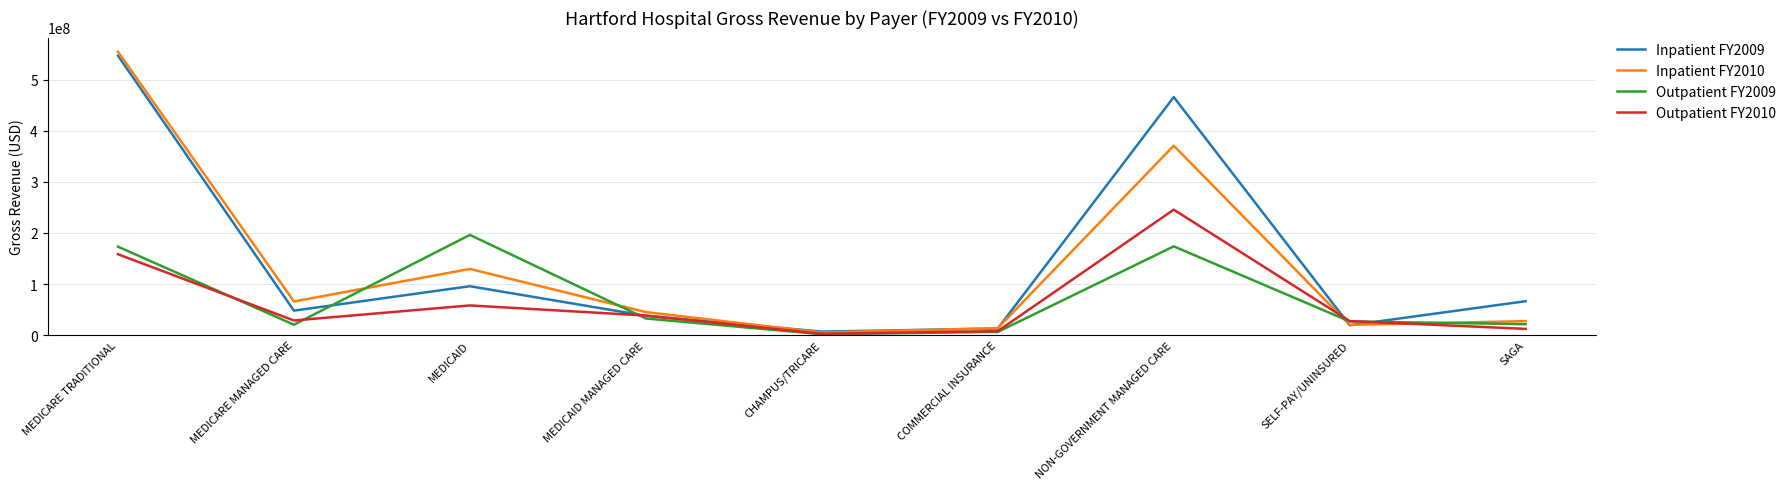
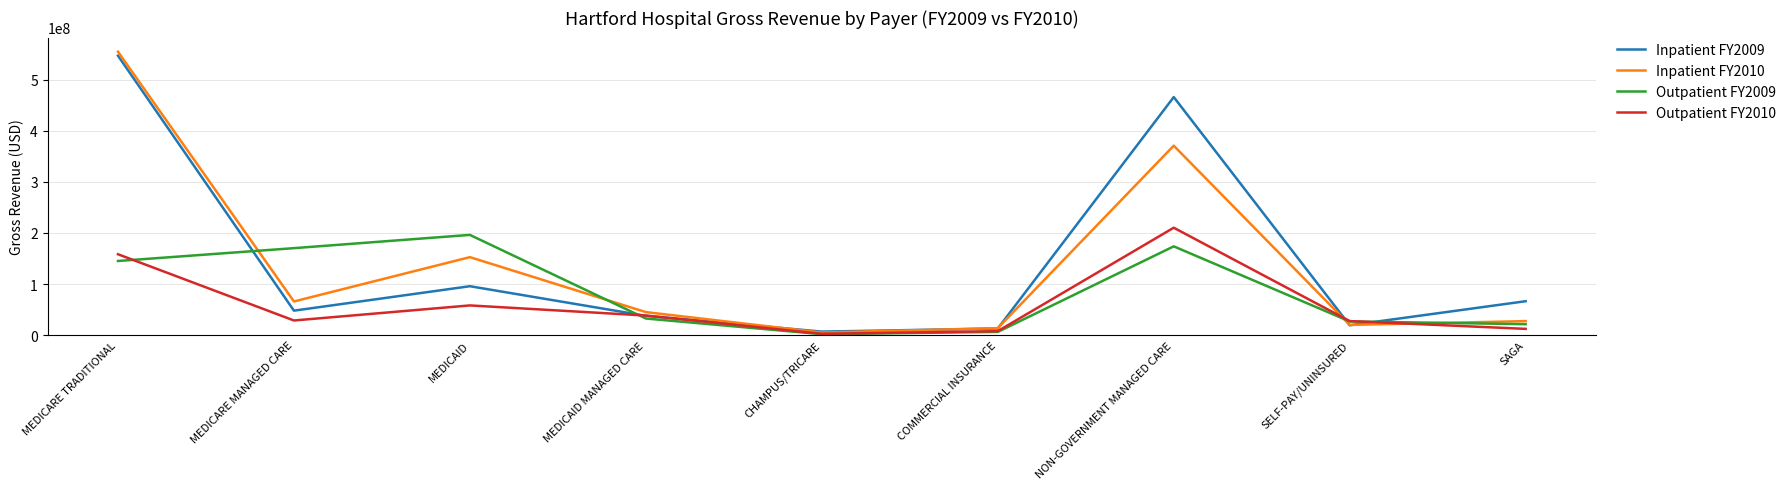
  {
    "Inpatient FY2009": {
      "MEDICARE TRADITIONAL": 550000000,
      "MEDICARE MANAGED CARE": 50000000,
      "MEDICAID": 100000000,
      "NON-GOVERNMENT MANAGED CARE": 470000000,
      "SAGA": 70000000
    },
    "Inpatient FY2010": {
      "MEDICARE TRADITIONAL": 560000000,
      "MEDICARE MANAGED CARE": 70000000,
-     "MEDICAID": 130000000,
+     "MEDICAID": 150000000,
      "MEDICAID MANAGED CARE": 40000000,
      "NON-GOVERNMENT MANAGED CARE": 370000000,
      "SAGA": 30000000
    },
    "Outpatient FY2009": {
-     "MEDICARE TRADITIONAL": 170000000,
-     "MEDICARE MANAGED CARE": 20000000,
+     "MEDICARE TRADITIONAL": 150000000,
+     "MEDICARE MANAGED CARE": 170000000,
      "MEDICAID": 200000000,
      "MEDICAID MANAGED CARE": 30000000,
      "NON-GOVERNMENT MANAGED CARE": 170000000,
      "SAGA": 20000000
    },
    "Outpatient FY2010": {
      "MEDICARE TRADITIONAL": 160000000,
      "MEDICARE MANAGED CARE": 30000000,
      "MEDICAID": 60000000,
-     "NON-GOVERNMENT MANAGED CARE": 250000000,
+     "NON-GOVERNMENT MANAGED CARE": 210000000,
      "SAGA": 10000000
    }
  }
